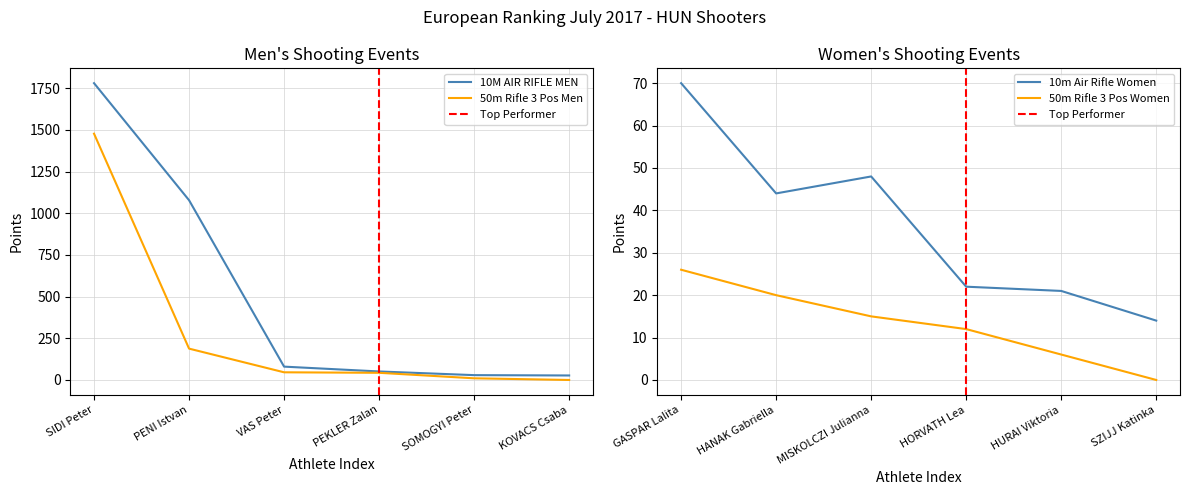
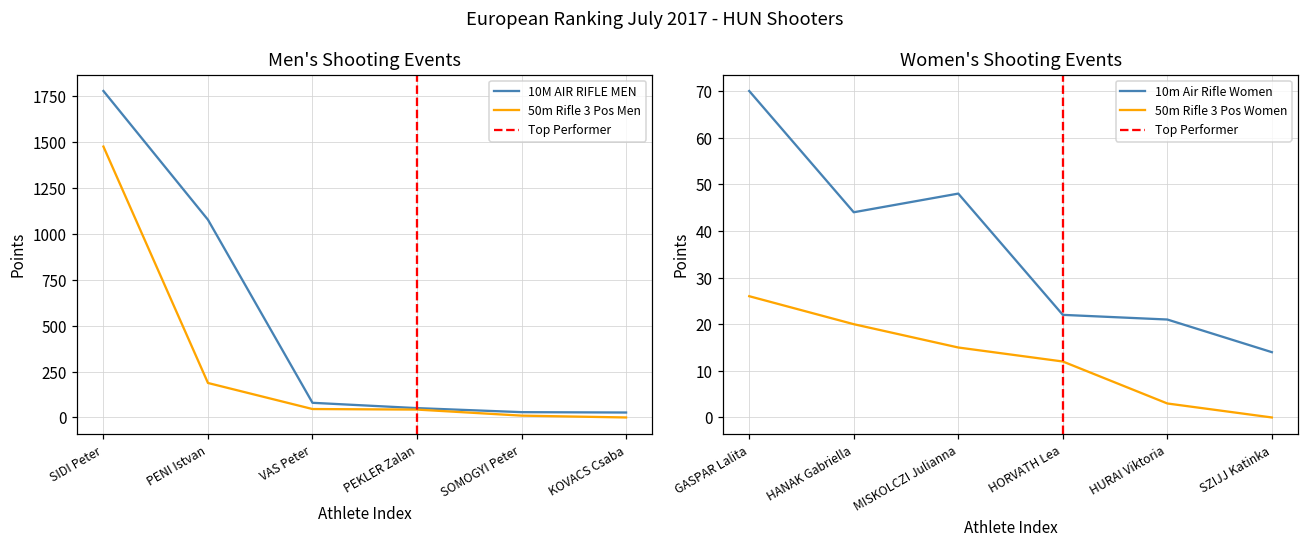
  {
    "Men's Shooting Events": {
      "10M AIR RIFLE MEN": {
        "SIDI Peter": 1780,
        "PENI Istvan": 1080,
        "VAS Peter": 80,
        "SOMOGYI Peter": 30,
        "KOVACS Csaba": 30
      },
      "50m Rifle 3 Pos Men": {
        "SIDI Peter": 1480,
        "PENI Istvan": 190,
        "VAS Peter": 50,
        "SOMOGYI Peter": 10,
        "KOVACS Csaba": 0
      }
    },
    "Women's Shooting Events": {
      "10m Air Rifle Women": {
        "GASPAR Lalita": 70,
        "HANAK Gabriella": 44,
        "MISKOLCZI Julianna": 48,
        "HORVATH Lea": 22,
        "HURAI Viktoria": 21,
        "SZIJJ Katinka": 14
      },
      "50m Rifle 3 Pos Women": {
        "GASPAR Lalita": 26,
        "HANAK Gabriella": 20,
        "MISKOLCZI Julianna": 15,
        "HORVATH Lea": 12,
-       "HURAI Viktoria": 6,
+       "HURAI Viktoria": 3,
        "SZIJJ Katinka": 0
      }
    }
  }
